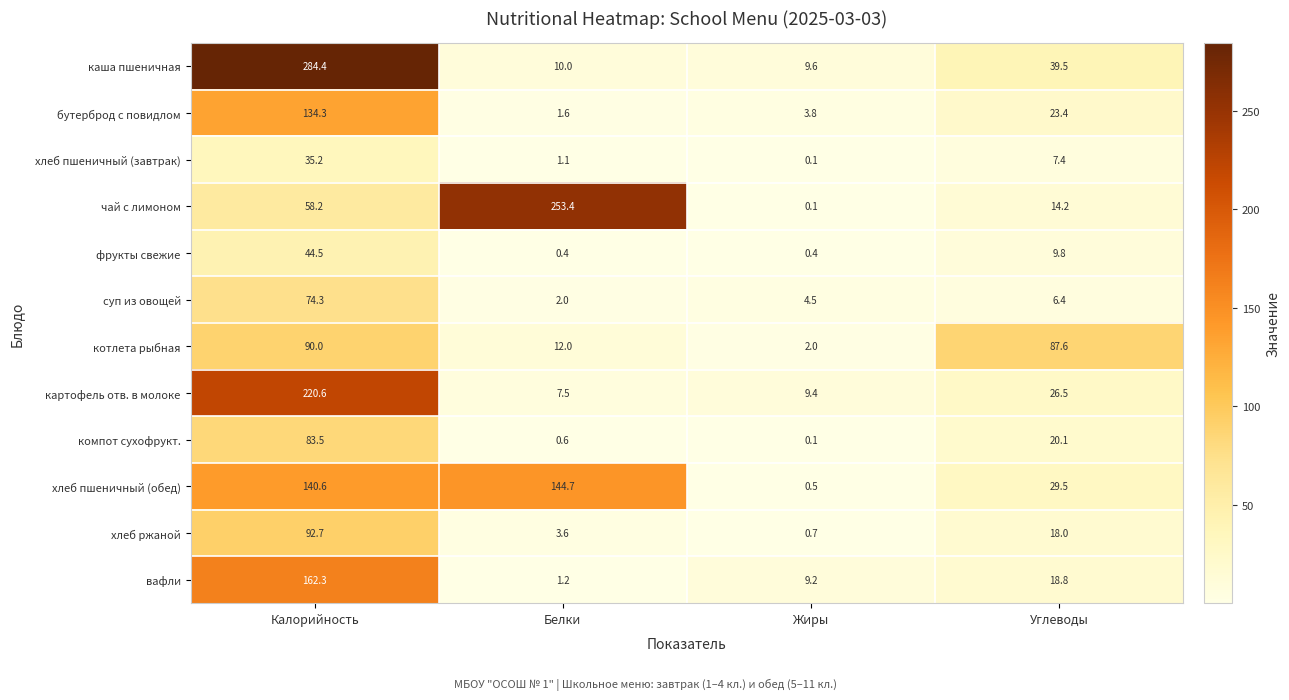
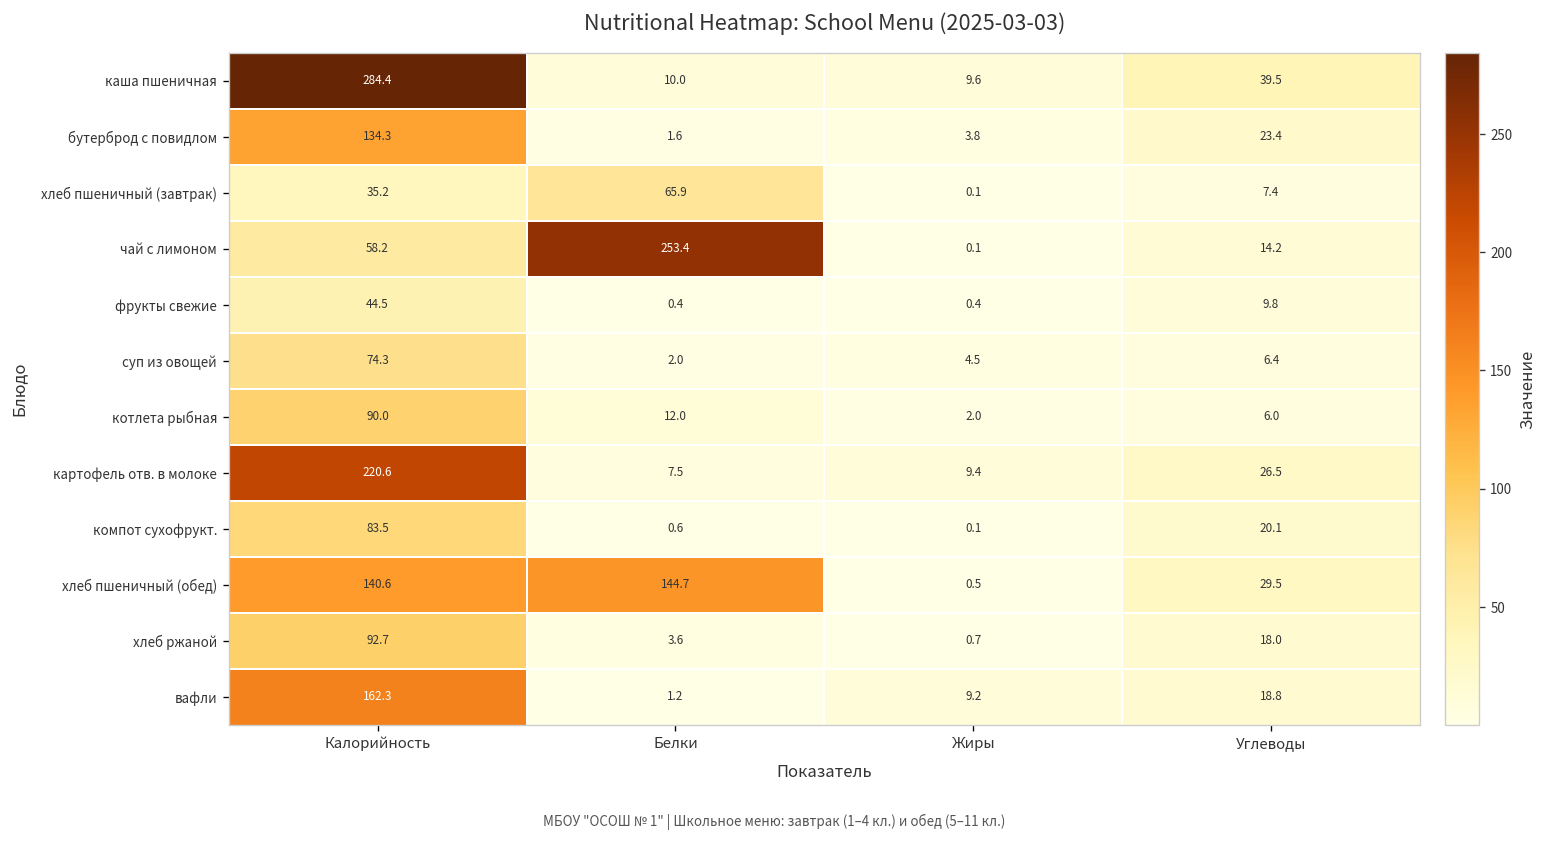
  {
    "каша пшеничная": {
      "Калорийность": 284.4,
      "Белки": 10.0,
      "Жиры": 9.6,
      "Углеводы": 39.5
    },
    "бутерброд с повидлом": {
      "Калорийность": 134.3,
      "Белки": 1.6,
      "Жиры": 3.8,
      "Углеводы": 23.4
    },
    "хлеб пшеничный (завтрак)": {
      "Калорийность": 35.2,
-     "Белки": 1.1,
+     "Белки": 65.9,
      "Жиры": 0.1,
      "Углеводы": 7.4
    },
    "чай с лимоном": {
      "Калорийность": 58.2,
      "Белки": 253.4,
      "Жиры": 0.1,
      "Углеводы": 14.2
    },
    "фрукты свежие": {
      "Калорийность": 44.5,
      "Белки": 0.4,
      "Жиры": 0.4,
      "Углеводы": 9.8
    },
    "суп из овощей": {
      "Калорийность": 74.3,
      "Белки": 2.0,
      "Жиры": 4.5,
      "Углеводы": 6.4
    },
    "котлета рыбная": {
      "Калорийность": 90.0,
      "Белки": 12.0,
      "Жиры": 2.0,
-     "Углеводы": 87.6
+     "Углеводы": 6.0
    },
    "картофель отв. в молоке": {
      "Калорийность": 220.6,
      "Белки": 7.5,
      "Жиры": 9.4,
      "Углеводы": 26.5
    },
    "компот сухофрукт.": {
      "Калорийность": 83.5,
      "Белки": 0.6,
      "Жиры": 0.1,
      "Углеводы": 20.1
    },
    "хлеб пшеничный (обед)": {
      "Калорийность": 140.6,
      "Белки": 144.7,
      "Жиры": 0.5,
      "Углеводы": 29.5
    },
    "хлеб ржаной": {
      "Калорийность": 92.7,
      "Белки": 3.6,
      "Жиры": 0.7,
      "Углеводы": 18.0
    },
    "вафли": {
      "Калорийность": 162.3,
      "Белки": 1.2,
      "Жиры": 9.2,
      "Углеводы": 18.8
    }
  }
